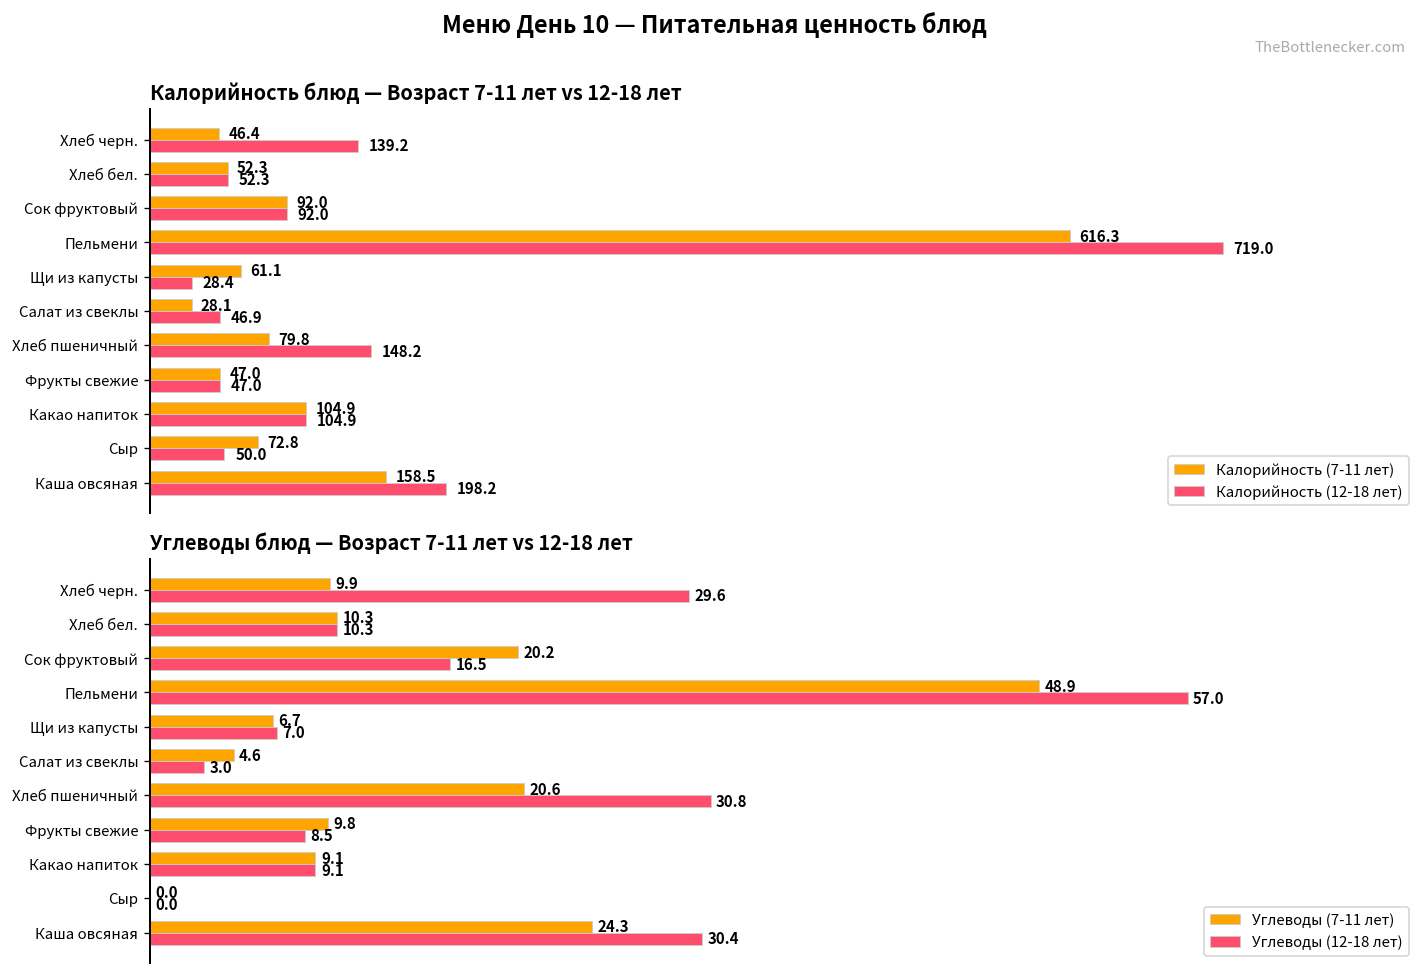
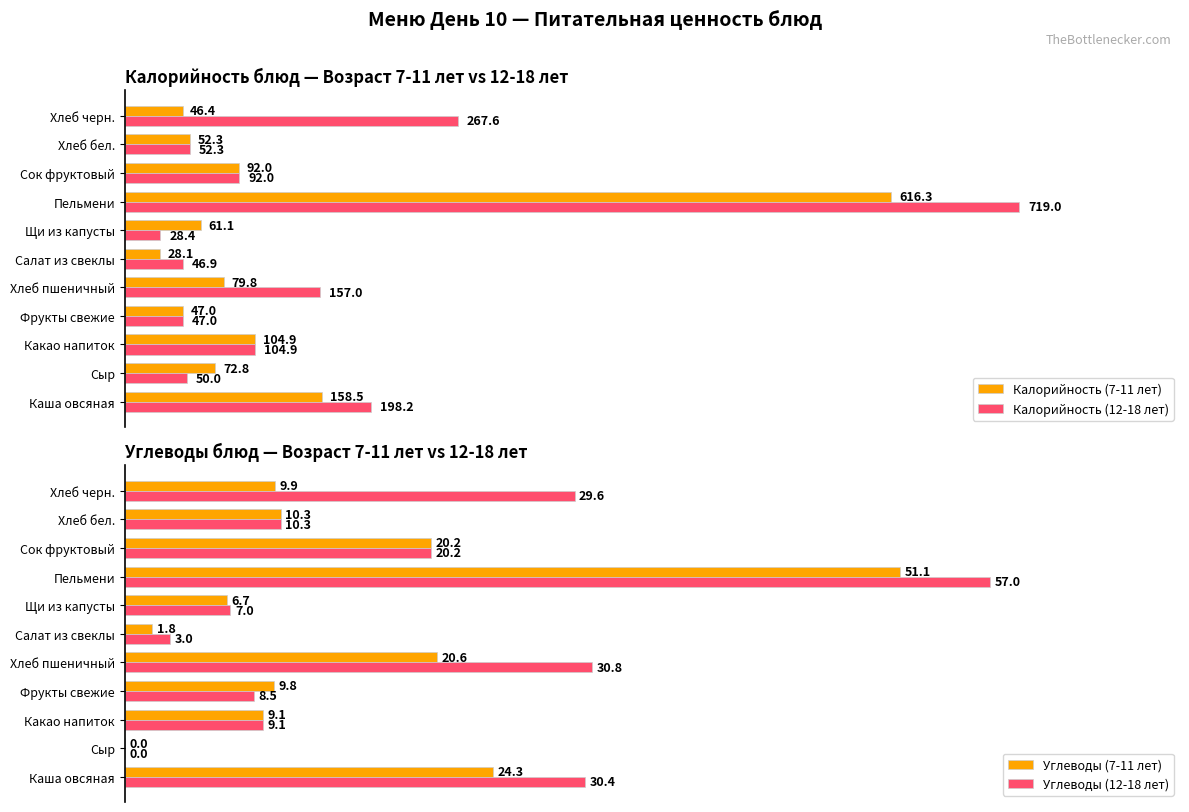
  {
    "Калорийность блюд — Возраст 7-11 лет vs 12-18 лет": {
      "Калорийность (7-11 лет)": {
        "Хлеб черн.": 46.4,
        "Пельмени": 616.3,
        "Щи из капусты": 61.1,
        "Салат из свеклы": 28.1,
        "Хлеб пшеничный": 79.8,
        "Сыр": 72.8,
        "Каша овсяная": 158.5
      },
      "Калорийность (12-18 лет)": {
-       "Хлеб черн.": 139.2,
+       "Хлеб черн.": 267.6,
        "Пельмени": 719.0,
        "Щи из капусты": 28.4,
        "Салат из свеклы": 46.9,
-       "Хлеб пшеничный": 148.2,
+       "Хлеб пшеничный": 157.0,
        "Сыр": 50.0,
        "Каша овсяная": 198.2
      }
    },
    "Углеводы блюд — Возраст 7-11 лет vs 12-18 лет": {
      "Углеводы (7-11 лет)": {
        "Хлеб черн.": 9.9,
        "Сок фруктовый": 20.2,
-       "Пельмени": 48.9,
-       "Салат из свеклы": 4.6,
+       "Пельмени": 51.1,
+       "Салат из свеклы": 1.8,
        "Хлеб пшеничный": 20.6,
        "Фрукты свежие": 9.8,
        "Каша овсяная": 24.3
      },
      "Углеводы (12-18 лет)": {
        "Хлеб черн.": 29.6,
-       "Сок фруктовый": 16.5,
+       "Сок фруктовый": 20.2,
        "Пельмени": 57.0,
        "Салат из свеклы": 3.0,
        "Хлеб пшеничный": 30.8,
        "Фрукты свежие": 8.5,
        "Каша овсяная": 30.4
      }
    }
  }
